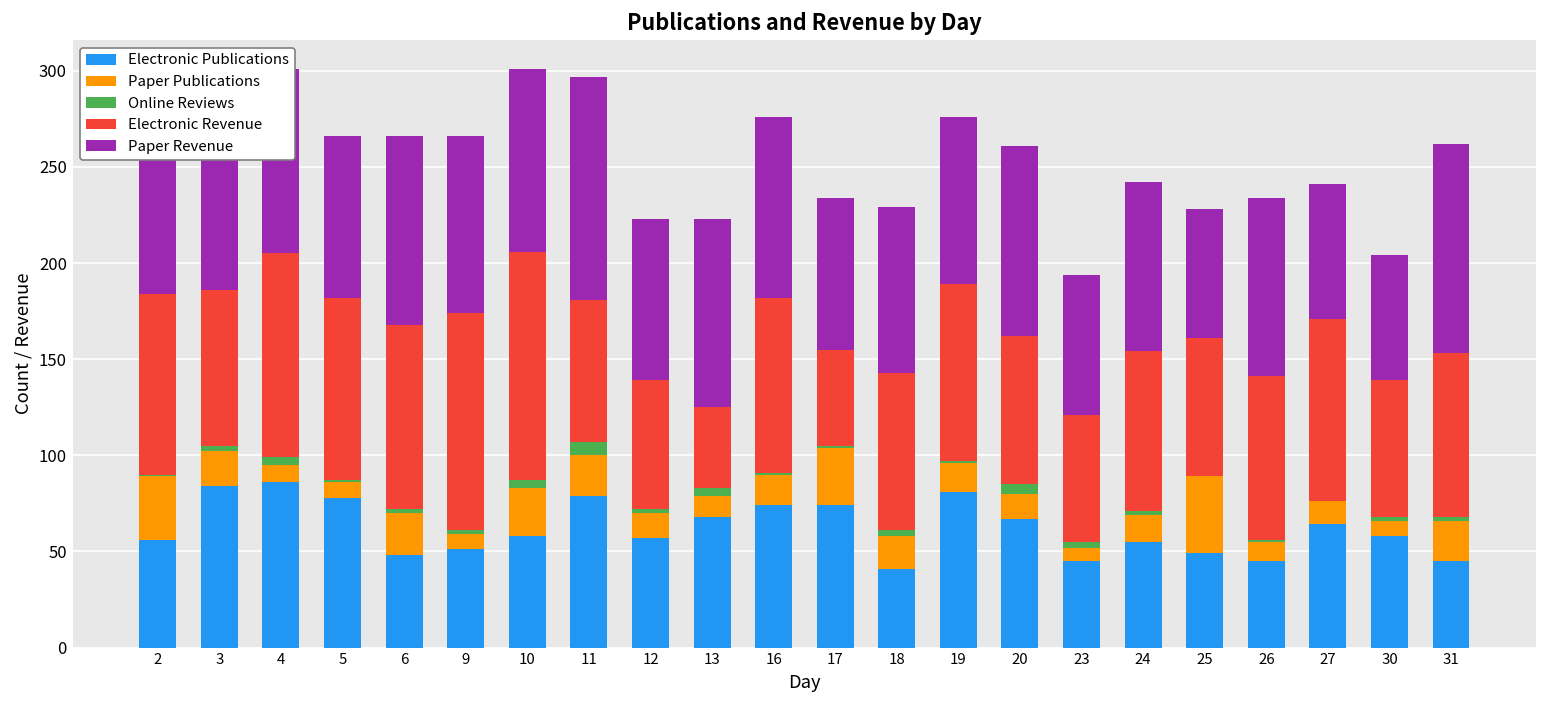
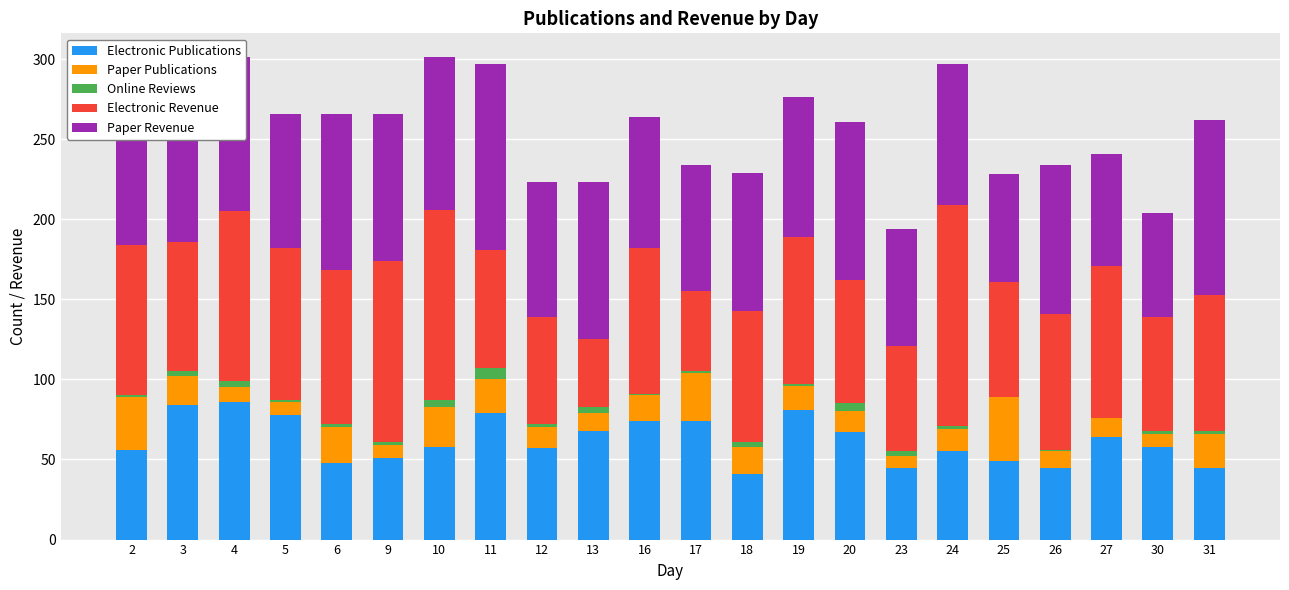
  {
    "Electronic Publications": {
      "2": 56,
      "3": 84,
      "4": 86,
      "5": 78,
      "6": 48,
      "9": 51,
      "10": 58,
      "11": 79,
      "12": 57,
      "13": 68,
      "16": 74,
      "17": 74,
      "18": 41,
      "19": 81,
      "20": 67,
      "23": 45,
      "24": 55,
      "25": 49,
      "26": 45,
      "27": 64,
      "30": 58,
      "31": 45
    },
    "Paper Publications": {
      "2": 33,
      "3": 18,
      "4": 9,
      "5": 8,
      "6": 22,
      "9": 8,
      "10": 25,
      "11": 21,
      "12": 13,
      "13": 11,
      "16": 16,
      "17": 30,
      "18": 17,
      "19": 15,
      "20": 13,
      "23": 7,
      "24": 14,
      "25": 40,
      "26": 10,
      "27": 12,
      "30": 8,
      "31": 21
    },
    "Online Reviews": {
      "3": 3,
      "4": 4,
      "6": 2,
      "9": 2,
      "10": 4,
      "11": 7,
      "12": 2,
      "13": 4,
      "18": 3,
      "20": 5,
      "23": 3,
      "24": 2,
      "25": 0,
      "27": 0,
      "30": 2,
      "31": 2
    },
    "Electronic Revenue": {
      "2": 94,
      "3": 81,
      "4": 106,
      "5": 95,
      "6": 96,
      "9": 113,
      "10": 119,
      "11": 74,
      "12": 67,
      "13": 42,
      "16": 91,
      "17": 50,
      "18": 82,
      "19": 92,
      "20": 77,
      "23": 66,
-     "24": 83,
+     "24": 138,
      "25": 72,
      "26": 85,
      "27": 95,
      "30": 71,
      "31": 85
    },
    "Paper Revenue": {
      "5": 84,
      "6": 98,
      "9": 92,
      "10": 95,
      "11": 116,
      "12": 84,
      "13": 98,
-     "16": 94,
+     "16": 82,
      "17": 79,
      "18": 86,
      "19": 87,
      "20": 99,
      "23": 73,
      "24": 88,
      "25": 67,
      "26": 93,
      "27": 70,
      "30": 65,
      "31": 109
    }
  }
